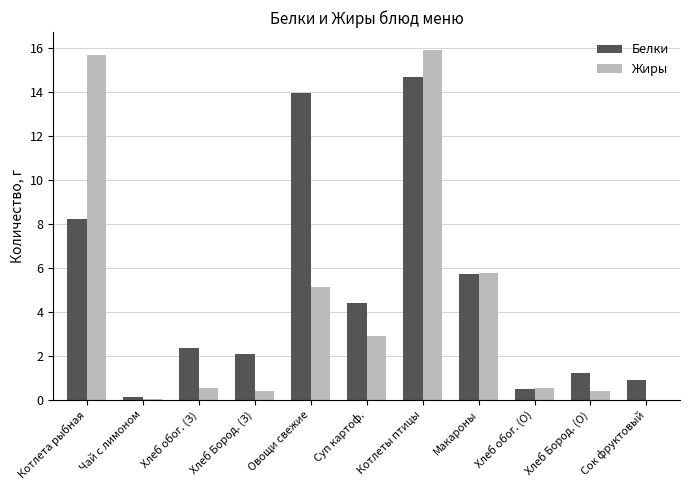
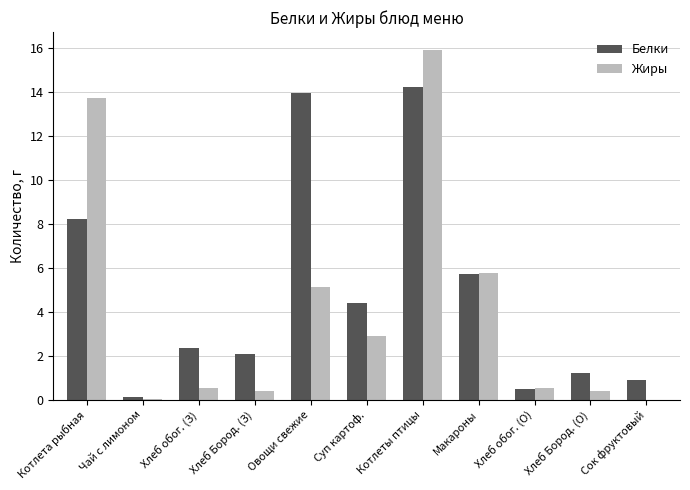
  {
    "Белки": {
      "Котлета рыбная": 8.2,
      "Чай с лимоном": 0.1,
      "Хлеб обог. (З)": 2.4,
      "Хлеб Бород. (З)": 2.1,
      "Овощи свежие": 13.9,
      "Суп картоф.": 4.4,
-     "Котлеты птицы": 14.7,
+     "Котлеты птицы": 14.2,
      "Макароны": 5.7,
      "Хлеб обог. (О)": 0.5,
      "Хлеб Бород. (О)": 1.2,
      "Сок фруктовый": 0.9
    },
    "Жиры": {
-     "Котлета рыбная": 15.7,
+     "Котлета рыбная": 13.7,
      "Хлеб обог. (З)": 0.5,
      "Хлеб Бород. (З)": 0.4,
      "Овощи свежие": 5.1,
      "Суп картоф.": 2.9,
      "Котлеты птицы": 15.9,
      "Макароны": 5.8,
      "Хлеб обог. (О)": 0.5,
      "Хлеб Бород. (О)": 0.4,
      "Сок фруктовый": 0.0
    }
  }
